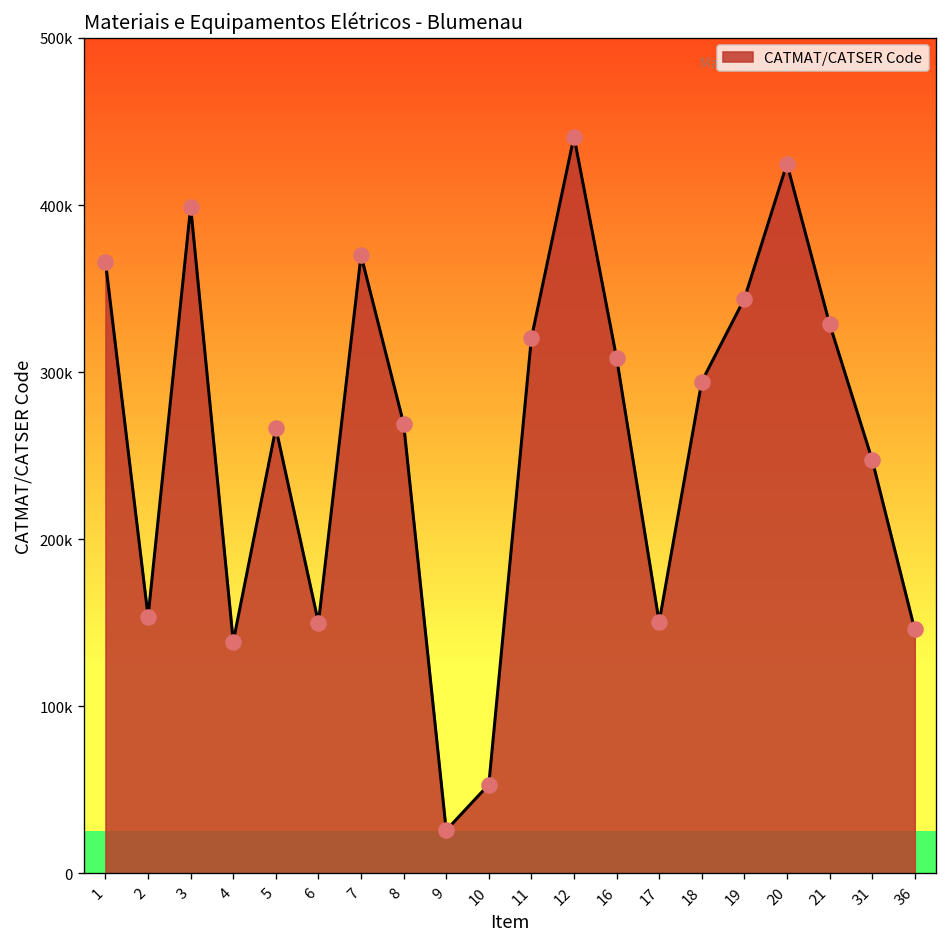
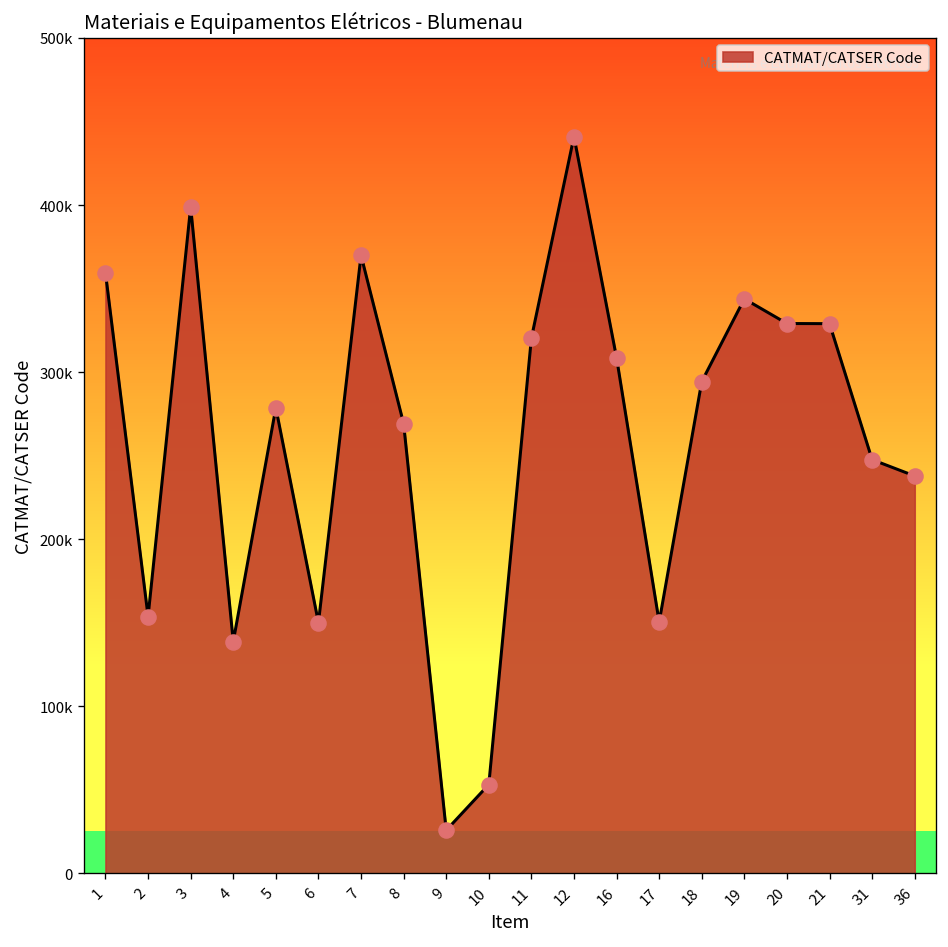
  {
-   "1": 366000,
+   "1": 359000,
    "2": 154000,
    "3": 399000,
    "4": 139000,
-   "5": 267000,
+   "5": 279000,
    "6": 150000,
    "7": 370000,
    "8": 269000,
    "9": 26000,
    "10": 53000,
    "11": 320000,
    "12": 441000,
    "16": 309000,
    "17": 150000,
    "18": 294000,
    "19": 344000,
-   "20": 425000,
+   "20": 329000,
    "21": 329000,
    "31": 248000,
-   "36": 146000
+   "36": 238000
  }
